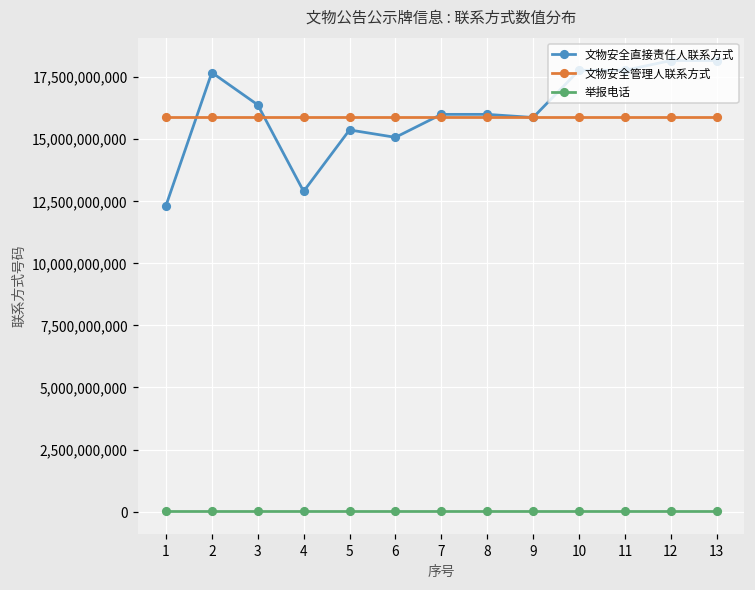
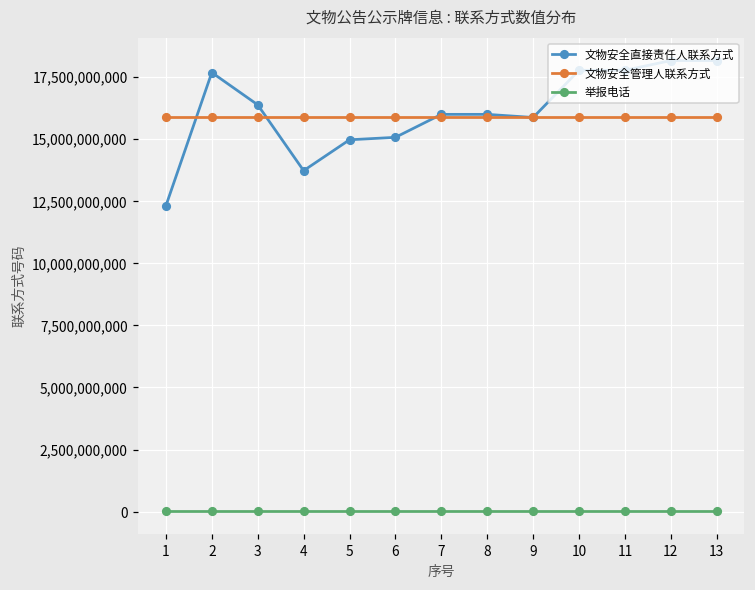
  {
    "文物安全直接责任人联系方式": {
      "1": "12,300,000,000",
      "2": "17,700,000,000",
      "3": "16,400,000,000",
-     "4": "12,900,000,000",
-     "5": "15,400,000,000",
+     "4": "13,700,000,000",
+     "5": "15,000,000,000",
      "6": "15,100,000,000"
    },
    "文物安全管理人联系方式": {
      "1": "15,900,000,000",
      "2": "15,900,000,000",
      "3": "15,900,000,000",
      "4": "15,900,000,000",
      "5": "15,900,000,000",
      "6": "15,900,000,000",
      "10": "15,900,000,000",
      "11": "15,900,000,000",
      "12": "15,900,000,000",
      "13": "15,900,000,000"
    },
    "举报电话": {
      "1": "0",
      "2": "0",
      "3": "0",
      "4": "0",
      "5": "0",
      "6": "0",
      "7": "0",
      "8": "0",
      "9": "0",
      "10": "0",
      "11": "0",
      "12": "0",
      "13": "0"
    }
  }
